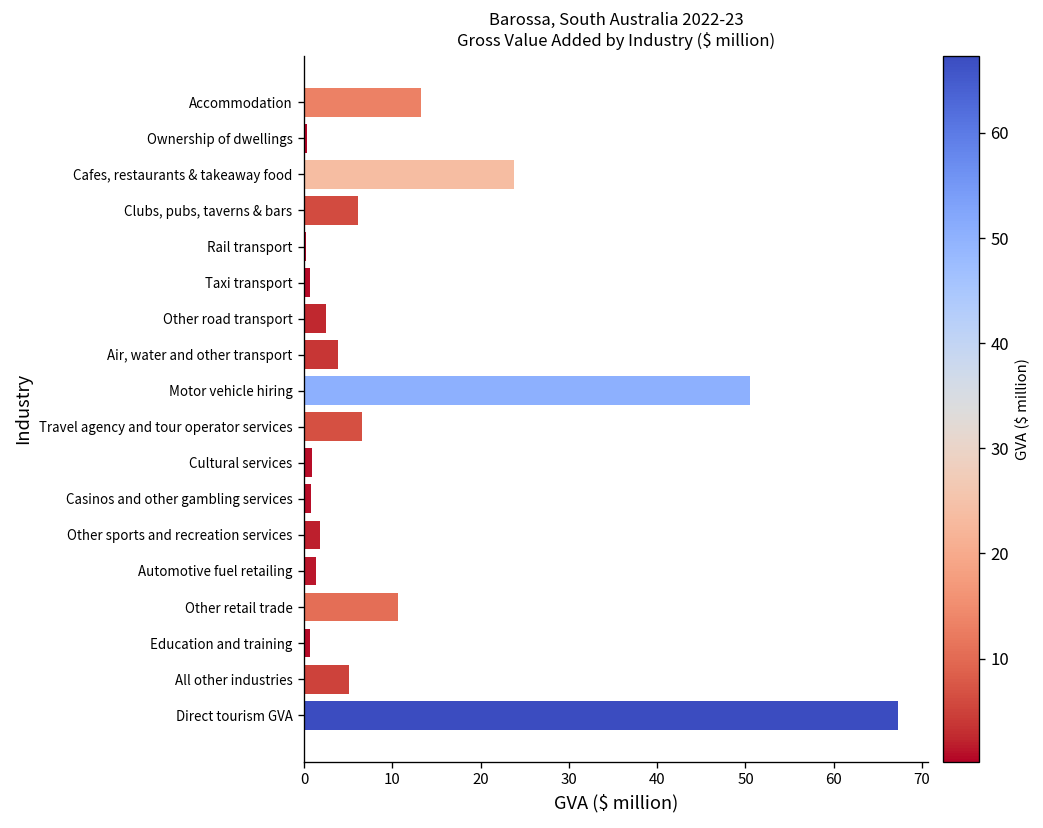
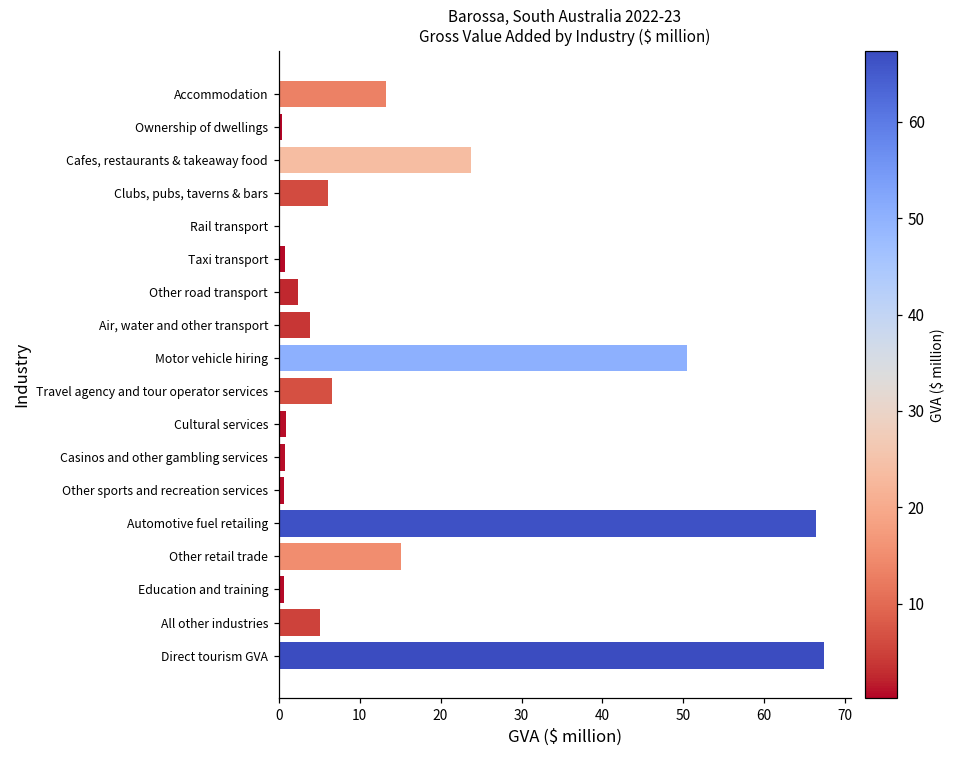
  {
    "Accommodation": 13,
    "Ownership of dwellings": 0,
    "Cafes, restaurants & takeaway food": 24,
    "Clubs, pubs, taverns & bars": 6,
    "Taxi transport": 1,
    "Other road transport": 2,
    "Air, water and other transport": 4,
    "Motor vehicle hiring": 50,
    "Travel agency and tour operator services": 7,
    "Cultural services": 1,
    "Casinos and other gambling services": 1,
-   "Other sports and recreation services": 2,
-   "Automotive fuel retailing": 1,
-   "Other retail trade": 11,
+   "Other sports and recreation services": 1,
+   "Automotive fuel retailing": 66,
+   "Other retail trade": 15,
    "Education and training": 1,
    "All other industries": 5,
    "Direct tourism GVA": 67
  }
